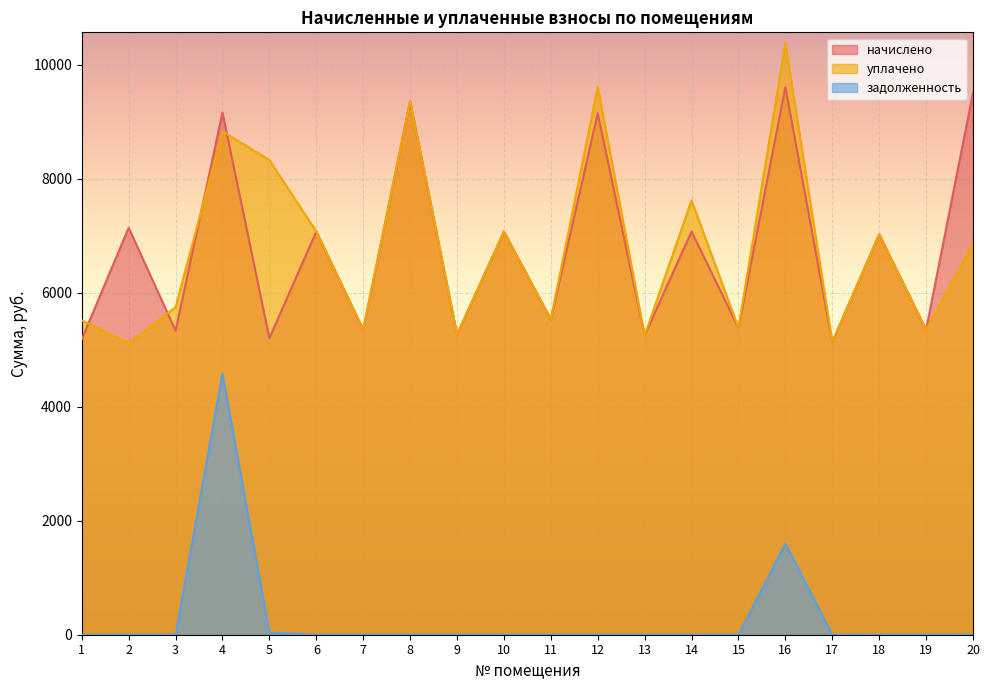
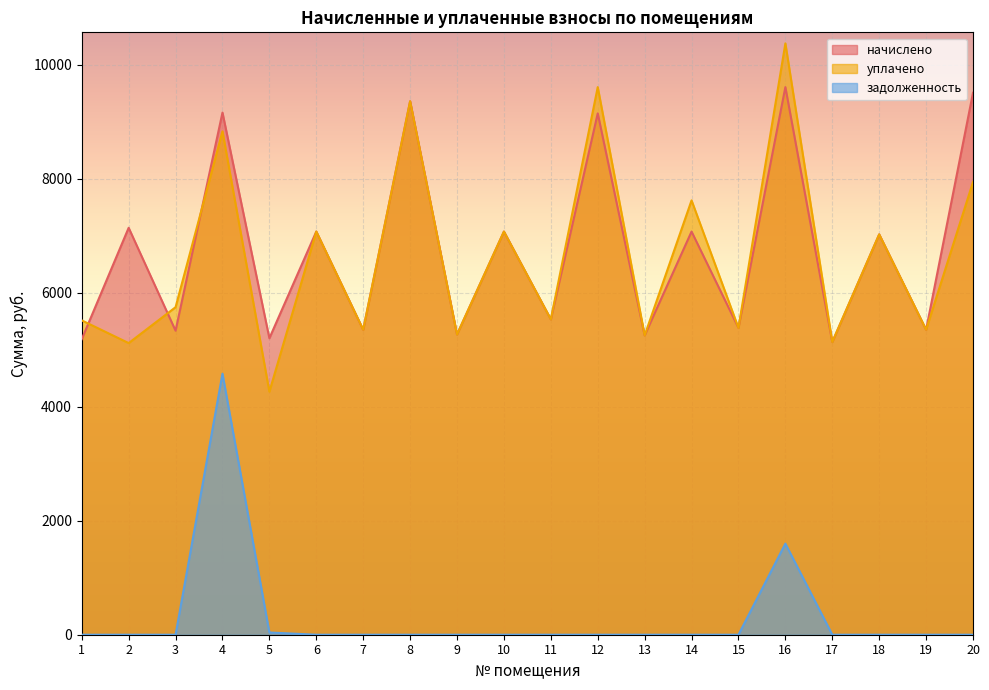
  {
    "начислено": {
      "1": 5200,
      "2": 7100,
      "3": 5300,
      "4": 9200,
      "5": 5200,
      "12": 9100,
      "14": 7100,
      "16": 9600,
      "20": 9500
    },
    "уплачено": {
      "1": 5500,
      "2": 5100,
      "3": 5700,
      "4": 8800,
-     "5": 8300,
+     "5": 4300,
      "12": 9600,
      "14": 7600,
      "16": 10400,
-     "20": 6900
+     "20": 7900
    },
    "задолженность": {
      "1": 0,
      "2": 0,
      "3": 0,
      "4": 4600,
      "5": 0,
      "6": 0,
      "7": 0,
      "8": 0,
      "9": 0,
      "10": 0,
      "11": 0,
      "12": 0,
      "13": 0,
      "14": 0,
      "15": 0,
      "16": 1600,
      "17": 0,
      "18": 0,
      "19": 0,
      "20": 0
    }
  }
